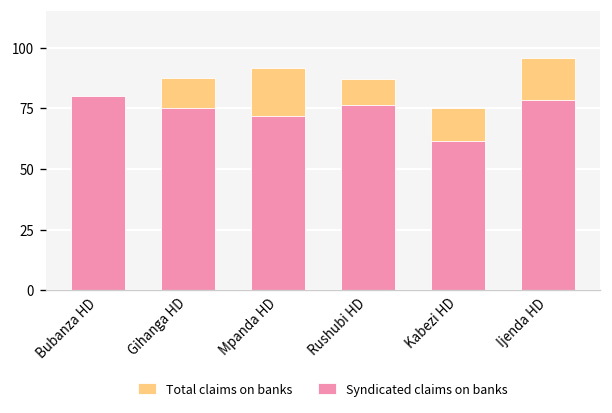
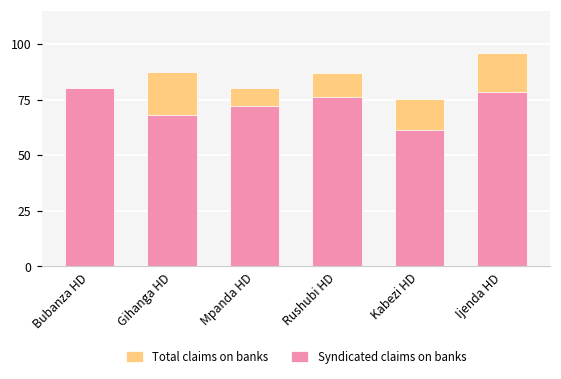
  {
    "Total claims on banks": {
      "Gihanga HD": 87,
-     "Mpanda HD": 91,
+     "Mpanda HD": 80,
      "Rushubi HD": 87,
      "Kabezi HD": 75,
      "Ijenda HD": 96
    },
    "Syndicated claims on banks": {
      "Bubanza HD": 80,
-     "Gihanga HD": 75
+     "Gihanga HD": 68
    }
  }
